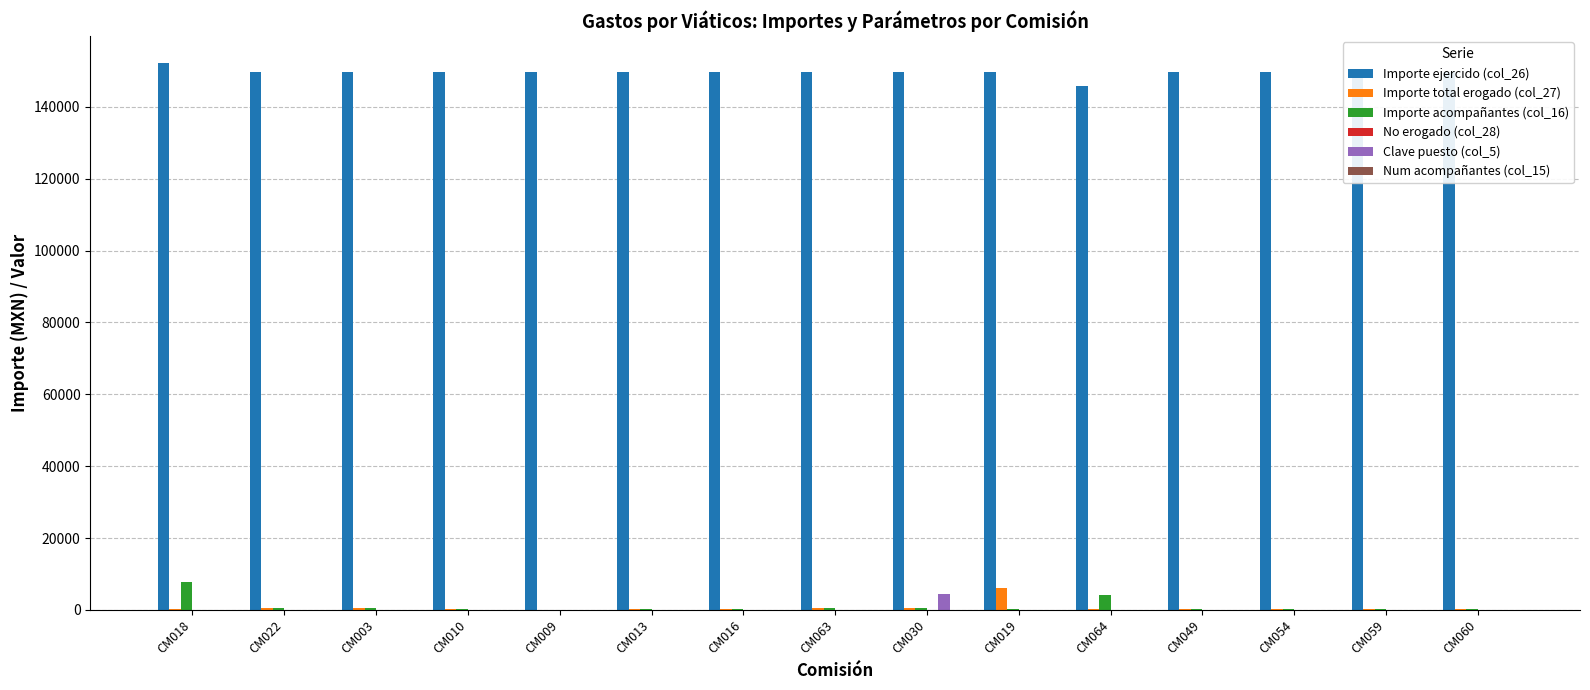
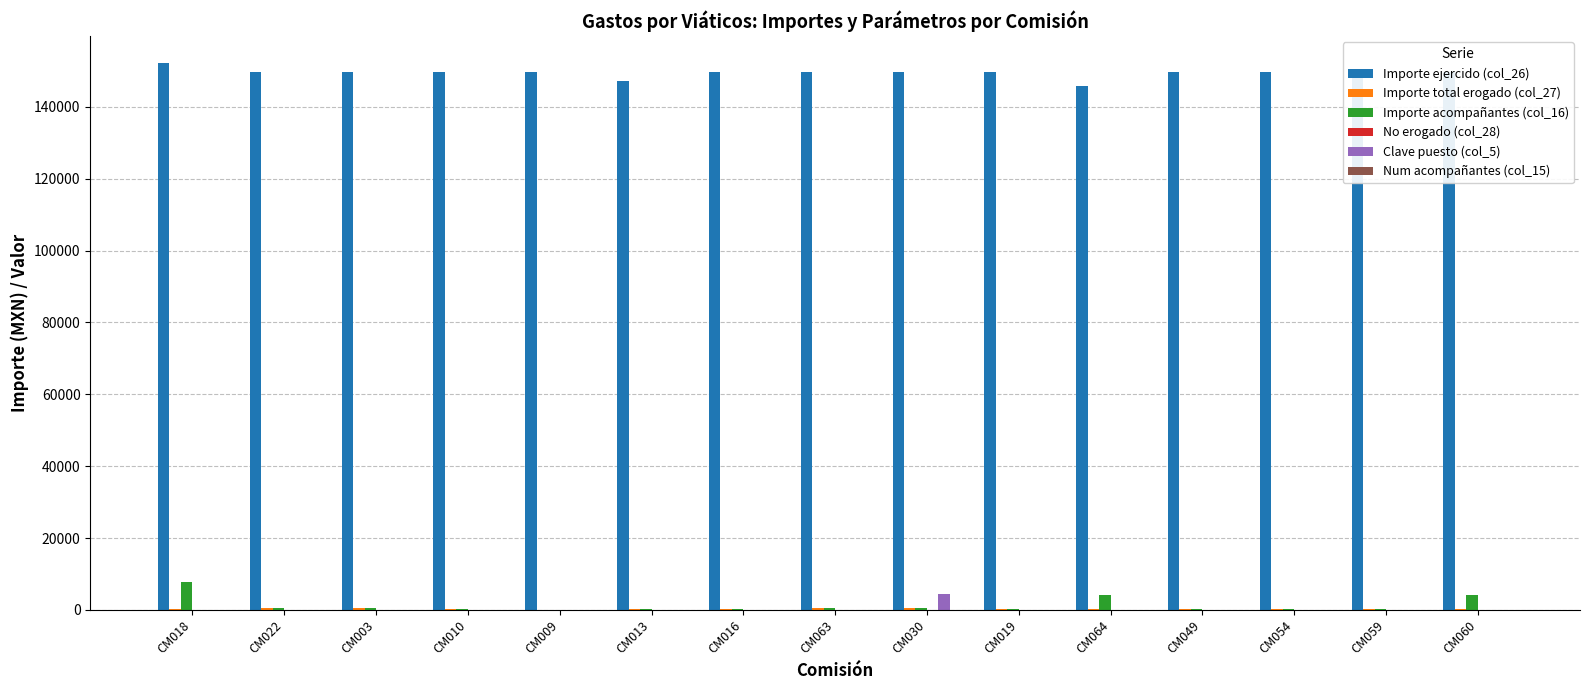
  {
    "Importe ejercido (col_26)": {
      "CM018": 152000,
      "CM022": 150000,
      "CM003": 150000,
      "CM010": 150000,
      "CM009": 150000,
-     "CM013": 150000,
+     "CM013": 147000,
      "CM016": 150000,
      "CM063": 150000,
      "CM030": 150000,
      "CM019": 150000,
      "CM064": 146000,
      "CM049": 150000,
      "CM054": 150000
    },
    "Importe total erogado (col_27)": {
-     "CM019": 6000
+     "CM019": 0
    },
    "Importe acompañantes (col_16)": {
      "CM018": 8000,
      "CM064": 4000,
-     "CM060": 0
+     "CM060": 4000
    },
    "No erogado (col_28)": {
      "CM018": 0,
      "CM022": 0,
      "CM003": 0,
      "CM010": 0,
      "CM009": 0,
      "CM013": 0,
      "CM016": 0,
      "CM063": 0,
      "CM030": 0,
      "CM019": 0,
      "CM064": 0,
      "CM049": 0,
      "CM054": 0,
      "CM059": 0,
      "CM060": 0
    },
    "Clave puesto (col_5)": {
      "CM030": 4000
    }
  }
